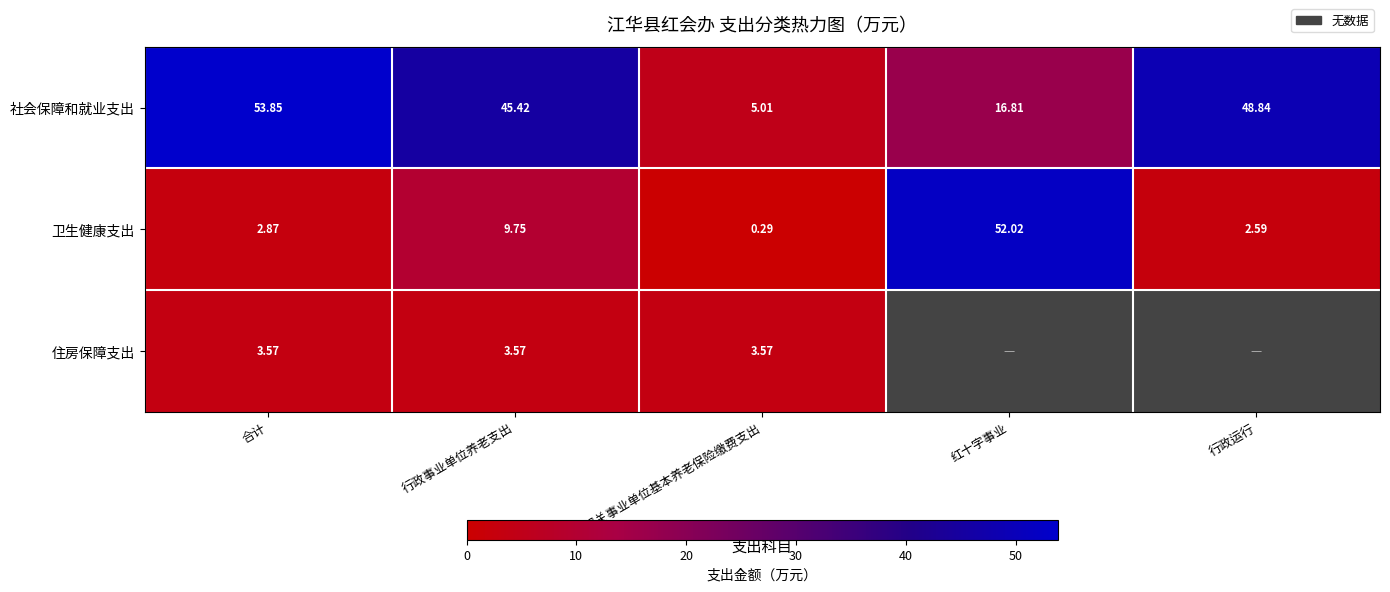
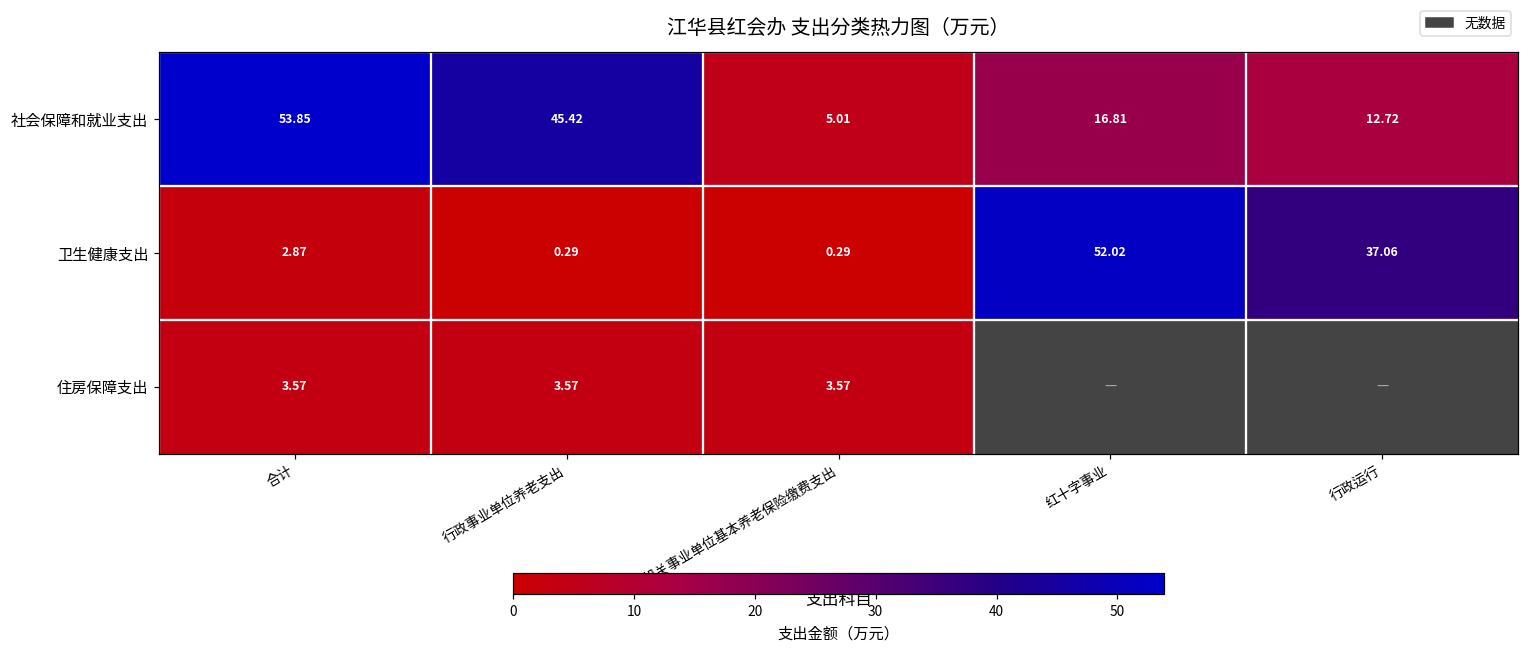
  {
    "社会保障和就业支出": {
      "合计": 53.85,
      "行政事业单位养老支出": 45.42,
      "机关事业单位基本养老保险缴费支出": 5.01,
      "红十字事业": 16.81,
-     "行政运行": 48.84
+     "行政运行": 12.72
    },
    "卫生健康支出": {
      "合计": 2.87,
-     "行政事业单位养老支出": 9.75,
+     "行政事业单位养老支出": 0.29,
      "机关事业单位基本养老保险缴费支出": 0.29,
      "红十字事业": 52.02,
-     "行政运行": 2.59
+     "行政运行": 37.06
    },
    "住房保障支出": {
      "合计": 3.57,
      "行政事业单位养老支出": 3.57,
      "机关事业单位基本养老保险缴费支出": 3.57
    }
  }
